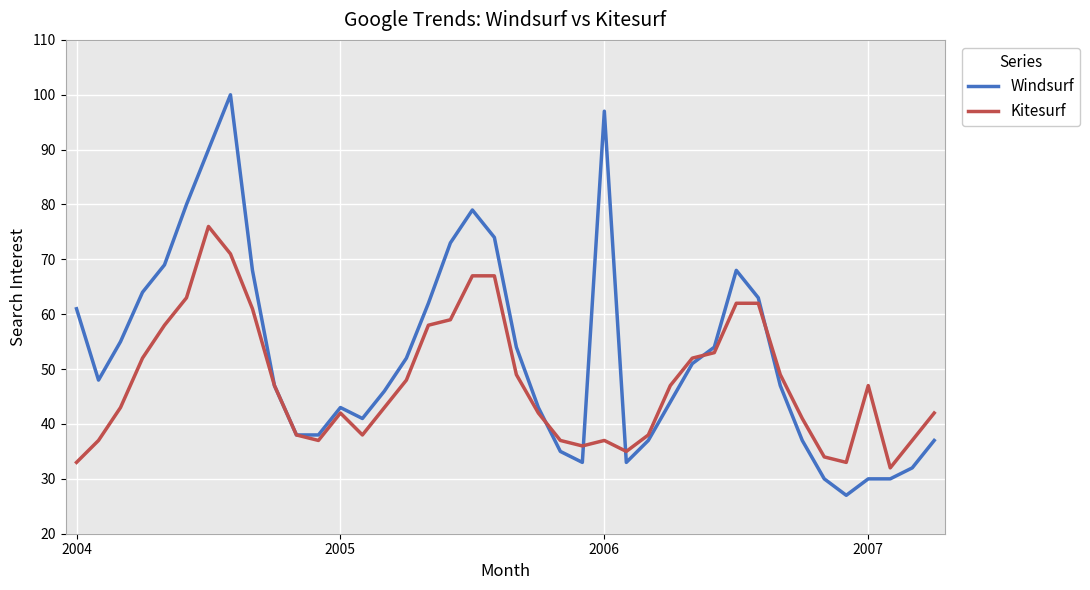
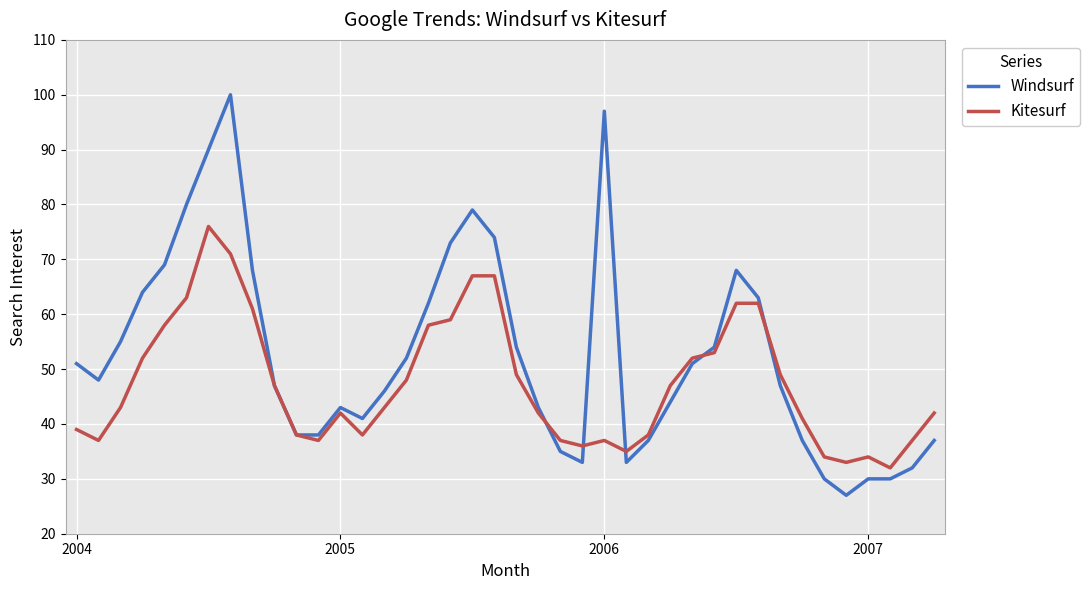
  {
    "Windsurf": {
-     "2004": 61,
+     "2004": 51,
      "2005": 43,
      "2006": 97,
      "2007": 30
    },
    "Kitesurf": {
-     "2004": 33,
+     "2004": 39,
      "2005": 42,
      "2006": 37,
-     "2007": 47
+     "2007": 34
    }
  }
